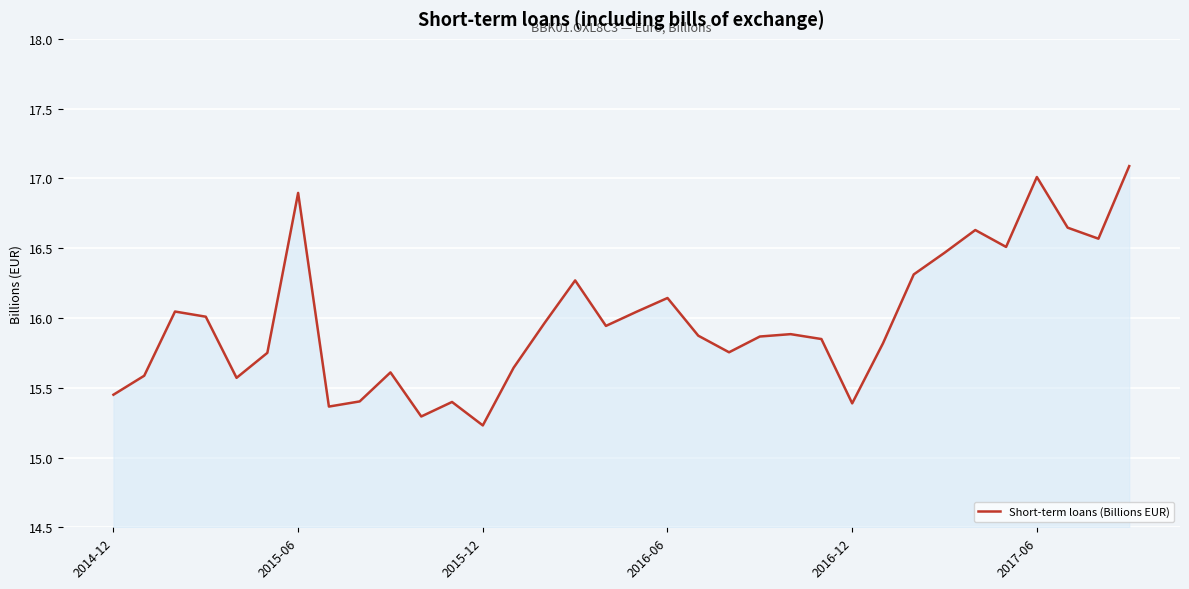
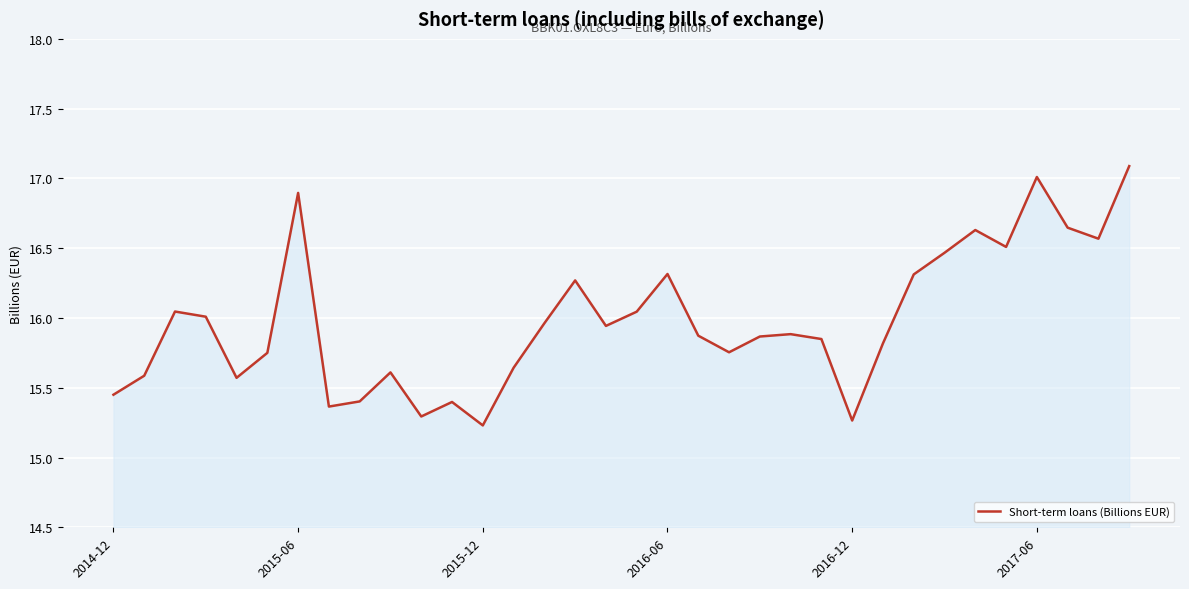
  {
    "2014-12": 15.45,
    "2015-06": 16.90,
    "2015-12": 15.23,
-   "2016-06": 16.14,
-   "2016-12": 15.39,
+   "2016-06": 16.32,
+   "2016-12": 15.27,
    "2017-06": 17.01
  }
